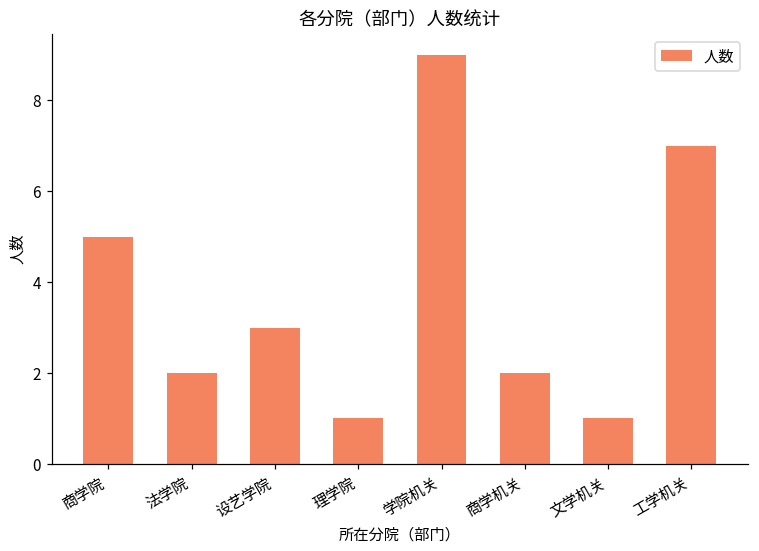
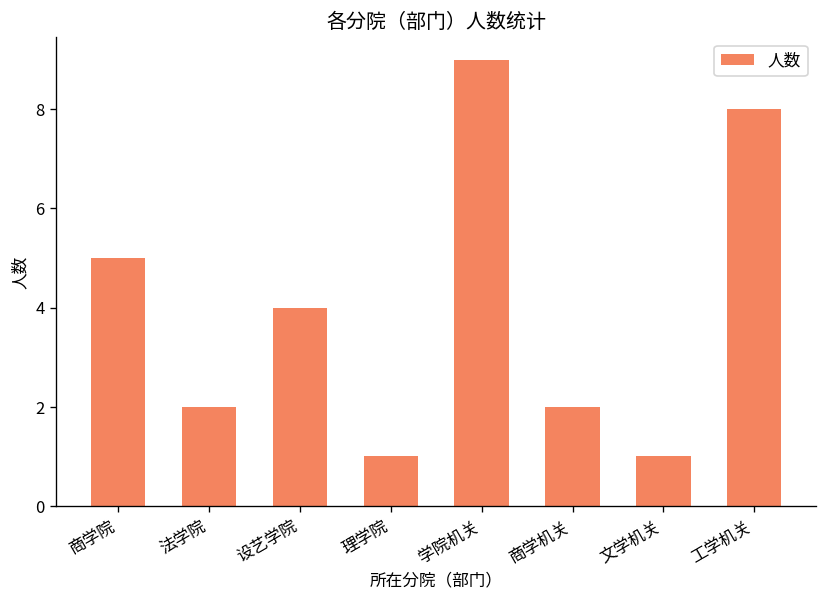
  {
    "商学院": 5,
    "法学院": 2,
-   "设艺学院": 3,
+   "设艺学院": 4,
    "理学院": 1,
    "学院机关": 9,
    "商学机关": 2,
    "文学机关": 1,
-   "工学机关": 7
+   "工学机关": 8
  }
